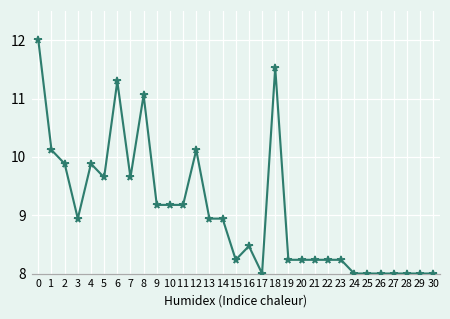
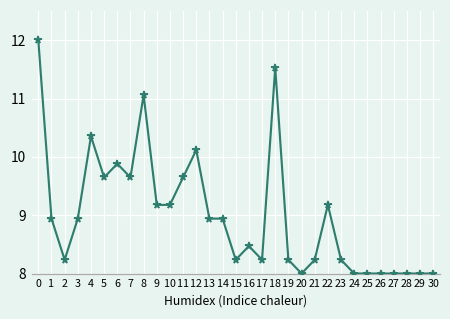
  {
    "0": 12.0,
-   "1": 10.1,
-   "2": 9.9,
+   "1": 8.9,
+   "2": 8.2,
    "3": 8.9,
-   "4": 9.9,
+   "4": 10.4,
    "5": 9.6,
-   "6": 11.3,
+   "6": 9.9,
    "7": 9.6,
    "8": 11.1,
    "9": 9.2,
    "10": 9.2,
-   "11": 9.2,
+   "11": 9.6,
    "12": 10.1,
    "13": 8.9,
    "14": 8.9,
    "15": 8.2,
    "16": 8.5,
-   "17": 8.0,
+   "17": 8.2,
    "18": 11.5,
    "19": 8.2,
-   "20": 8.2,
+   "20": 8.0,
    "21": 8.2,
-   "22": 8.2,
+   "22": 9.2,
    "23": 8.2,
    "24": 8.0,
    "25": 8.0,
    "26": 8.0,
    "27": 8.0,
    "28": 8.0,
    "29": 8.0,
    "30": 8.0
  }
